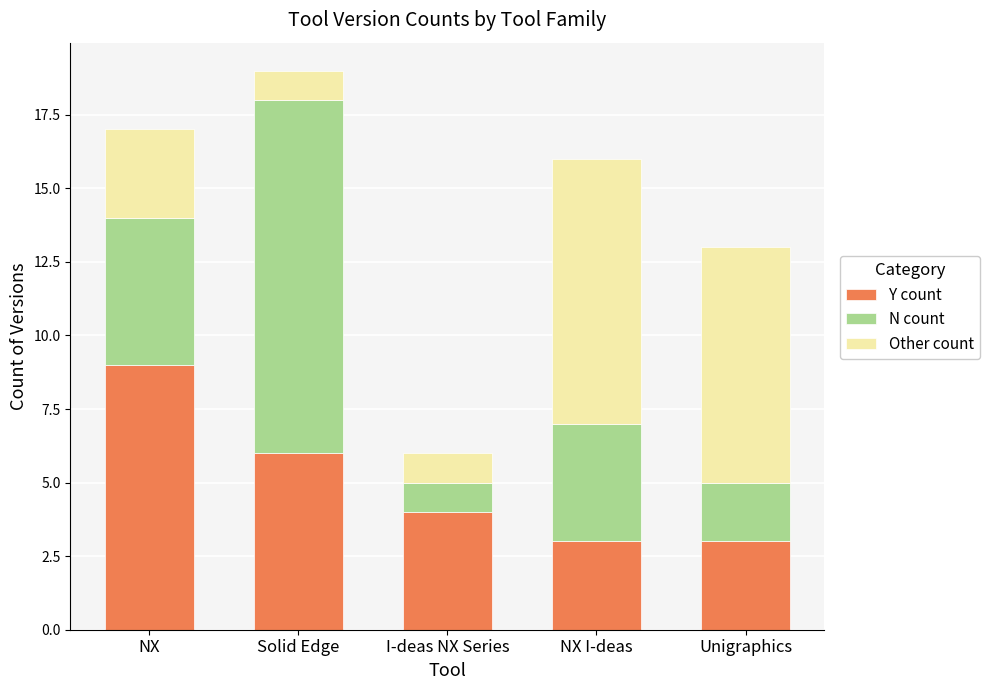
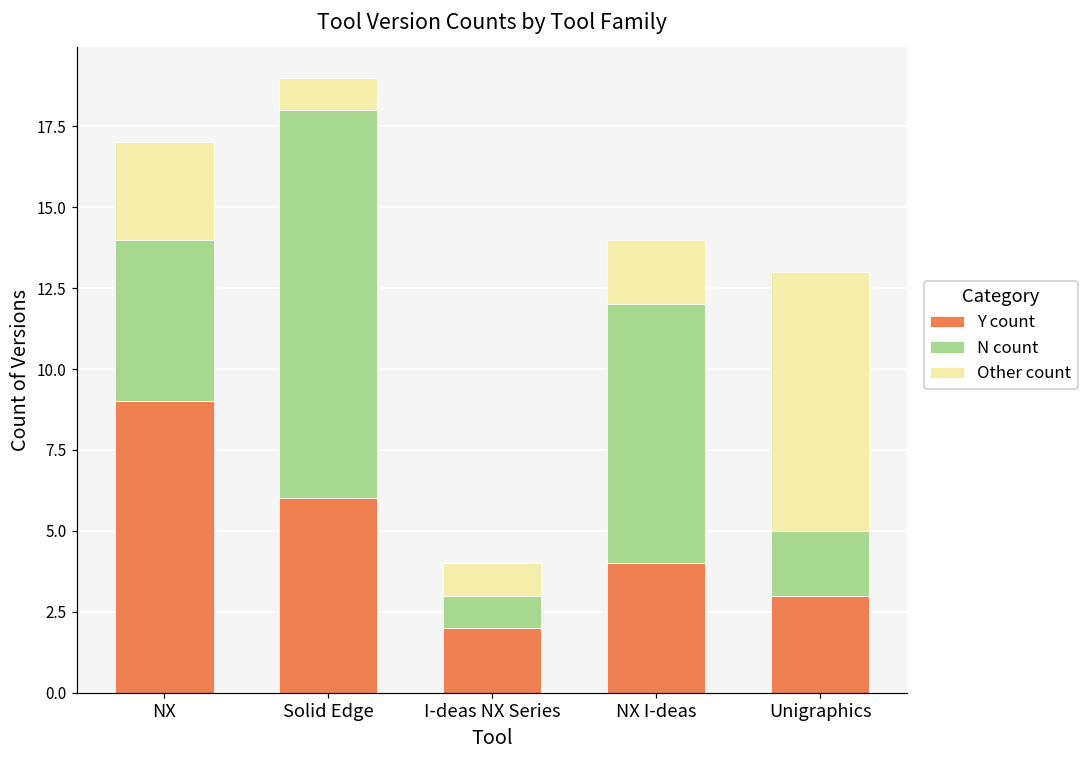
  {
    "Y count": {
      "NX": 9,
      "Solid Edge": 6,
-     "I-deas NX Series": 4,
-     "NX I-deas": 3,
+     "I-deas NX Series": 2,
+     "NX I-deas": 4,
      "Unigraphics": 3
    },
    "N count": {
      "NX": 5,
      "Solid Edge": 12,
      "I-deas NX Series": 1,
-     "NX I-deas": 4,
+     "NX I-deas": 8,
      "Unigraphics": 2
    },
    "Other count": {
      "NX": 3,
      "Solid Edge": 1,
      "I-deas NX Series": 1,
-     "NX I-deas": 9,
+     "NX I-deas": 2,
      "Unigraphics": 8
    }
  }
